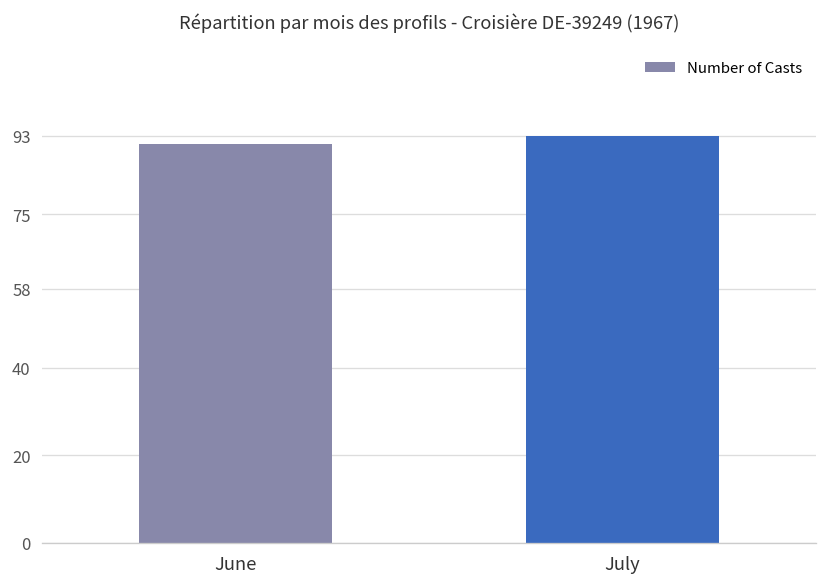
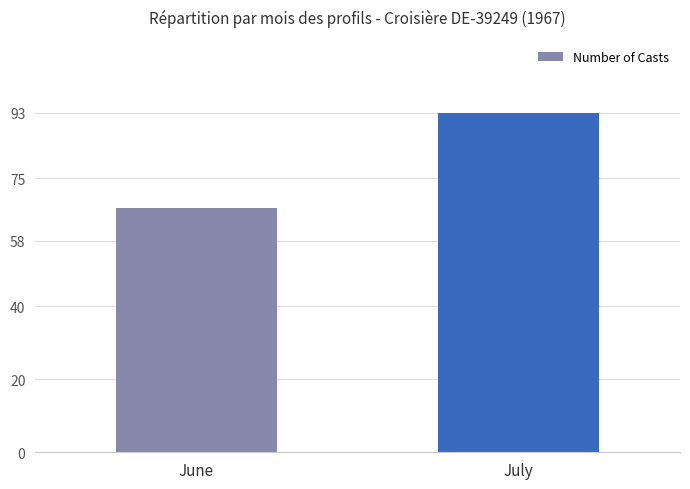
  {
-   "June": 91,
+   "June": 67,
    "July": 93
  }
